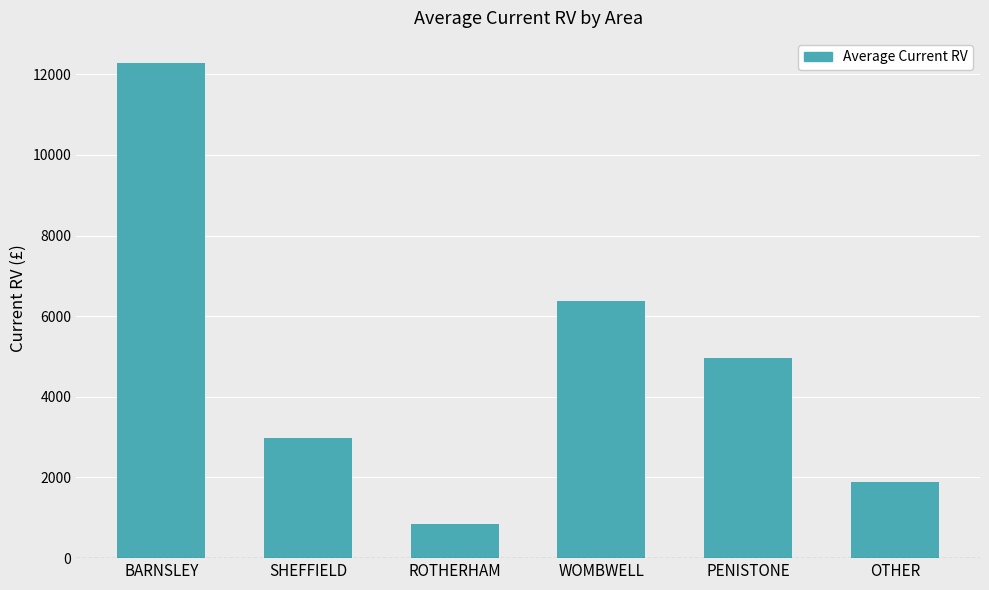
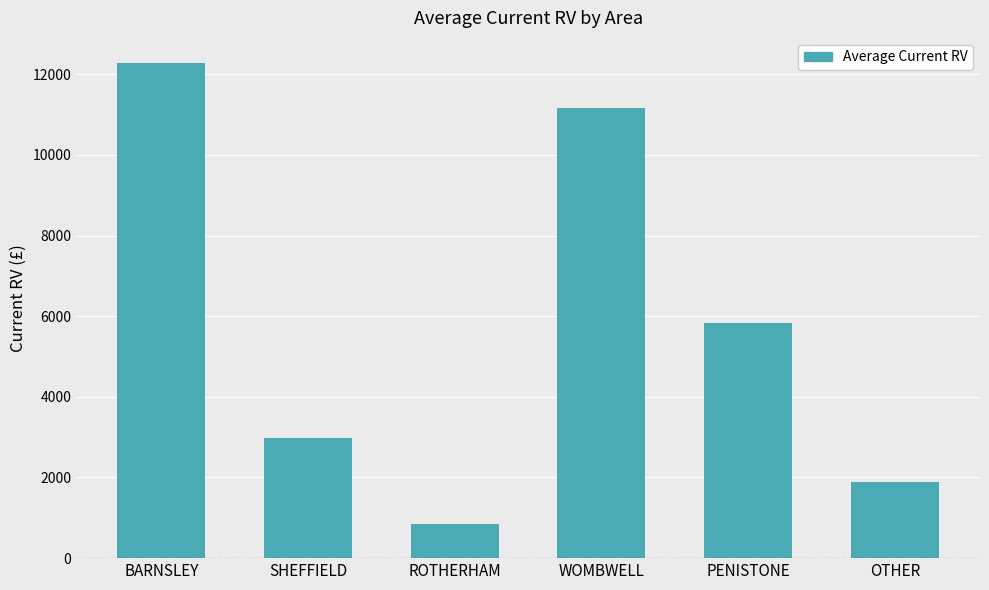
  {
    "BARNSLEY": 12300,
    "SHEFFIELD": 3000,
    "ROTHERHAM": 900,
-   "WOMBWELL": 6400,
-   "PENISTONE": 5000,
+   "WOMBWELL": 11200,
+   "PENISTONE": 5800,
    "OTHER": 1900
  }
